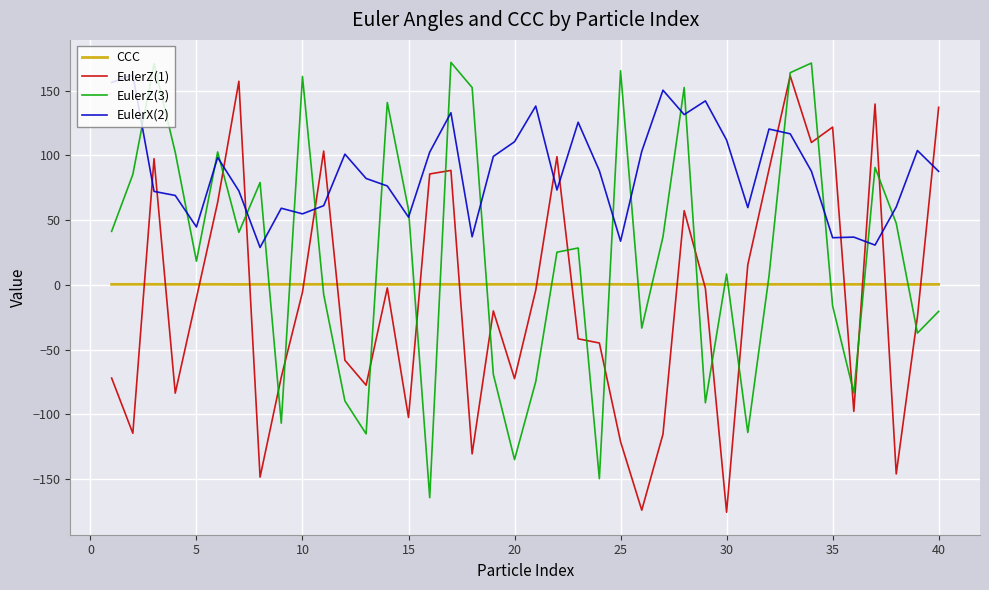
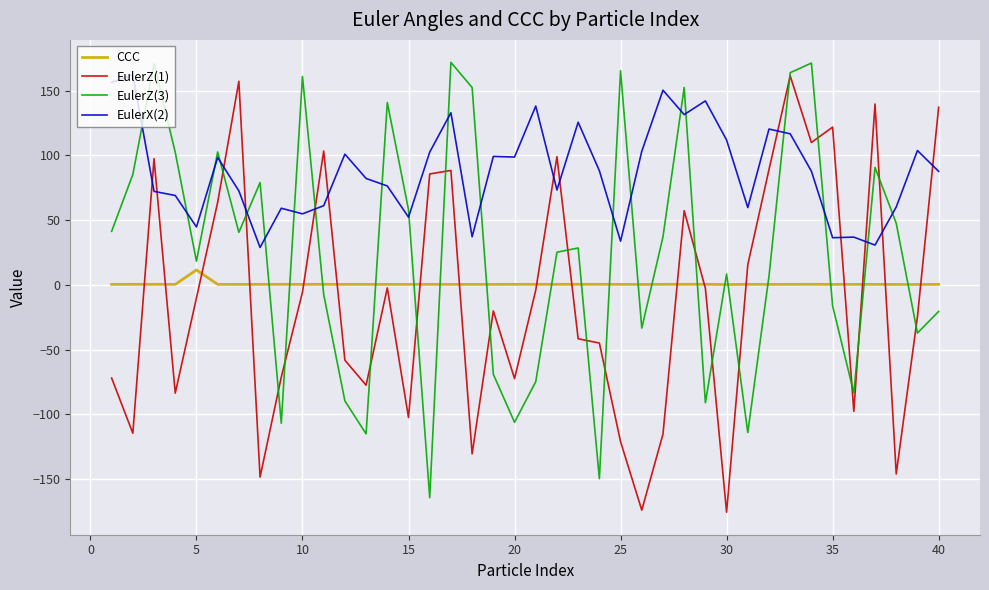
  {
    "CCC": {
-     "5": 0,
+     "5": 11,
      "10": 0,
      "15": 0,
      "20": 0,
      "25": 0,
      "30": 0,
      "35": 0,
      "40": 0
    },
    "EulerZ(1)": {
      "5": -10,
      "10": -6,
      "15": -102,
      "20": -72,
      "25": -121,
      "30": -176,
      "35": 122,
      "40": 137
    },
    "EulerZ(3)": {
      "5": 18,
      "10": 161,
      "15": 58,
-     "20": -135,
+     "20": -106,
      "25": 165,
      "30": 8,
      "35": -16,
      "40": -20
    },
    "EulerX(2)": {
      "5": 45,
      "10": 55,
      "15": 52,
-     "20": 111,
+     "20": 99,
      "25": 34,
      "30": 112,
      "35": 36,
      "40": 88
    }
  }
